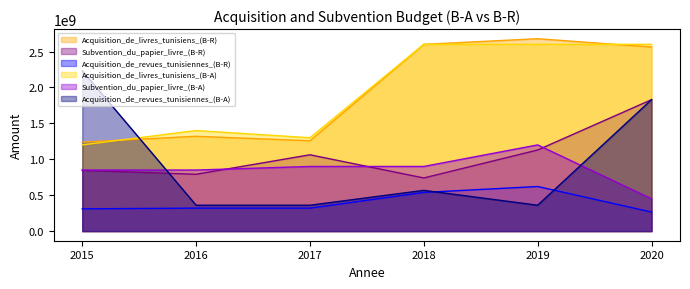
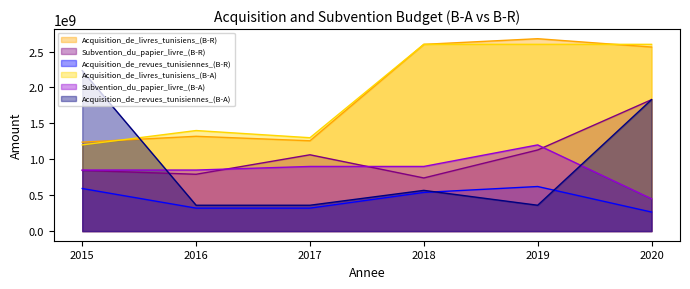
  {
    "Acquisition_de_revues_tunisiennes_(B-R)": {
-     "2015": 300000000,
+     "2015": 600000000,
      "2016": 300000000,
      "2017": 300000000,
      "2019": 600000000,
      "2020": 300000000
    },
    "Acquisition_de_revues_tunisiennes_(B-A)": {
      "2016": 400000000,
      "2017": 400000000,
      "2019": 400000000
    }
  }
